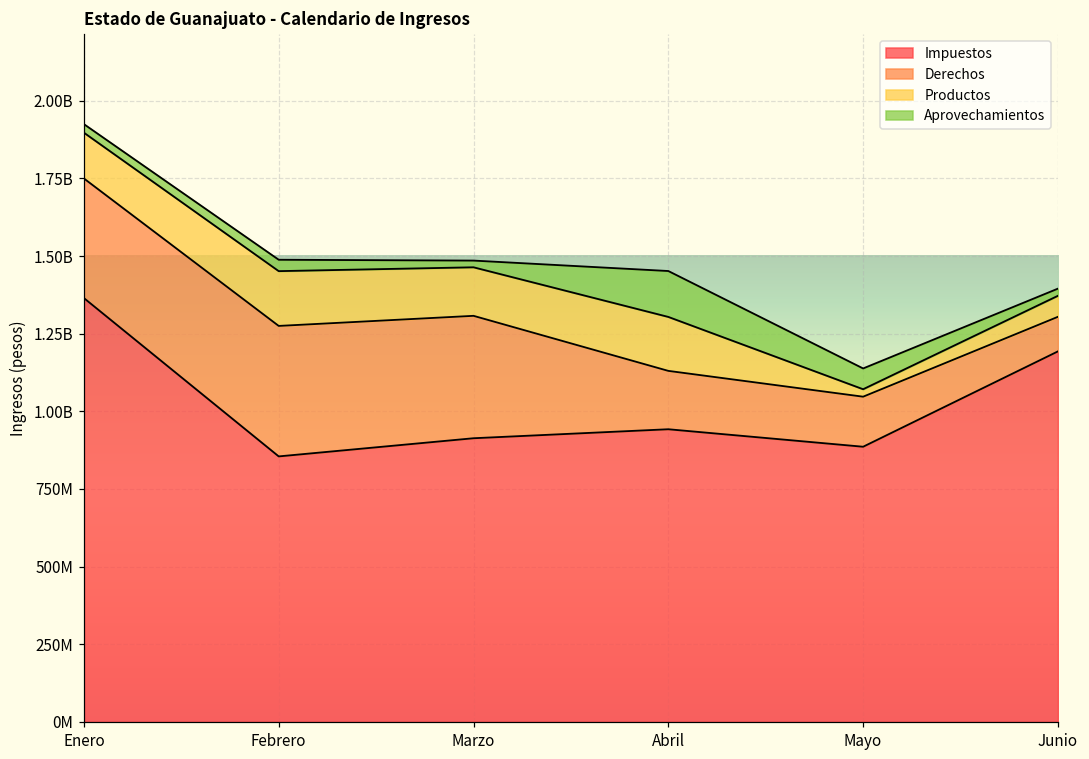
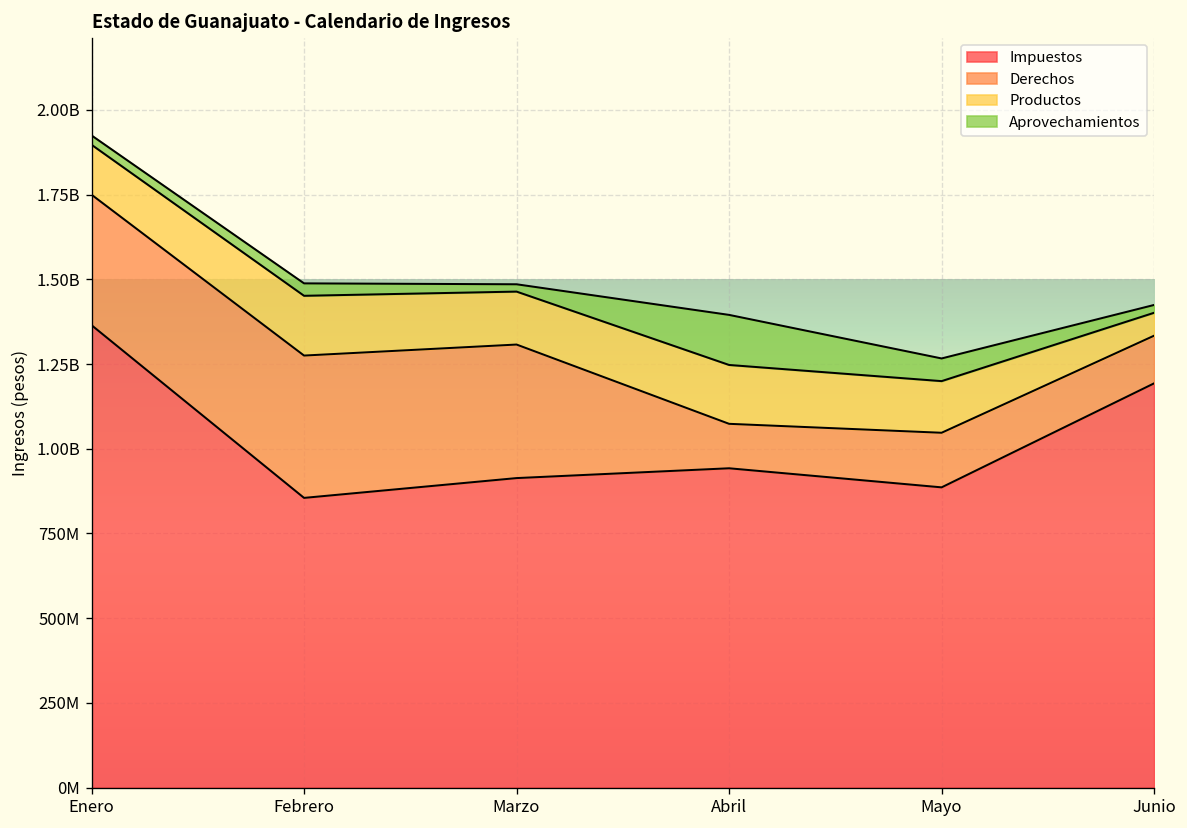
  {
    "Impuestos": {
      "Enero": 1360000000,
      "Febrero": 850000000,
      "Marzo": 910000000,
      "Abril": 940000000,
      "Mayo": 890000000,
      "Junio": 1190000000
    },
    "Derechos": {
      "Enero": 390000000,
      "Febrero": 420000000,
      "Marzo": 390000000,
-     "Abril": 190000000,
+     "Abril": 130000000,
      "Mayo": 160000000,
-     "Junio": 110000000
+     "Junio": 140000000
    },
    "Productos": {
      "Enero": 150000000,
      "Febrero": 180000000,
      "Marzo": 160000000,
      "Abril": 170000000,
-     "Mayo": 20000000,
+     "Mayo": 150000000,
      "Junio": 70000000
    },
    "Aprovechamientos": {
      "Enero": 30000000,
      "Febrero": 40000000,
      "Marzo": 20000000,
      "Abril": 150000000,
      "Mayo": 70000000,
      "Junio": 20000000
    }
  }
